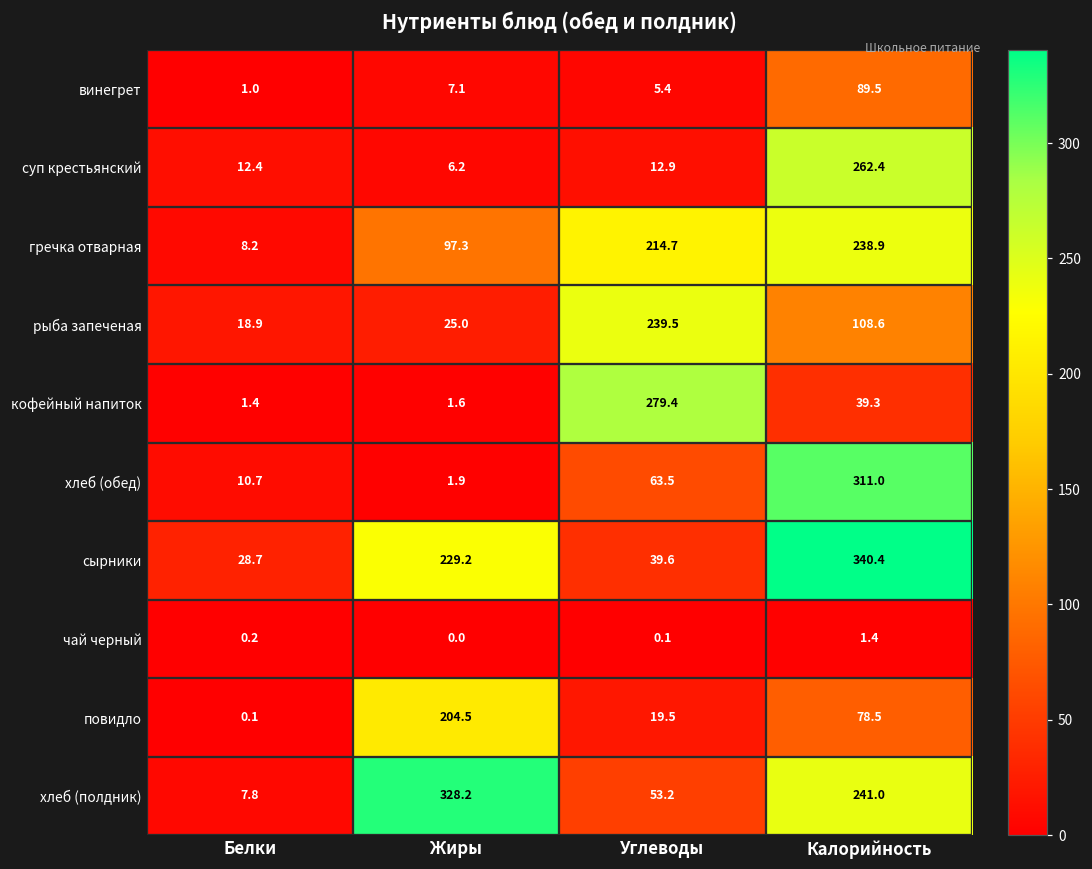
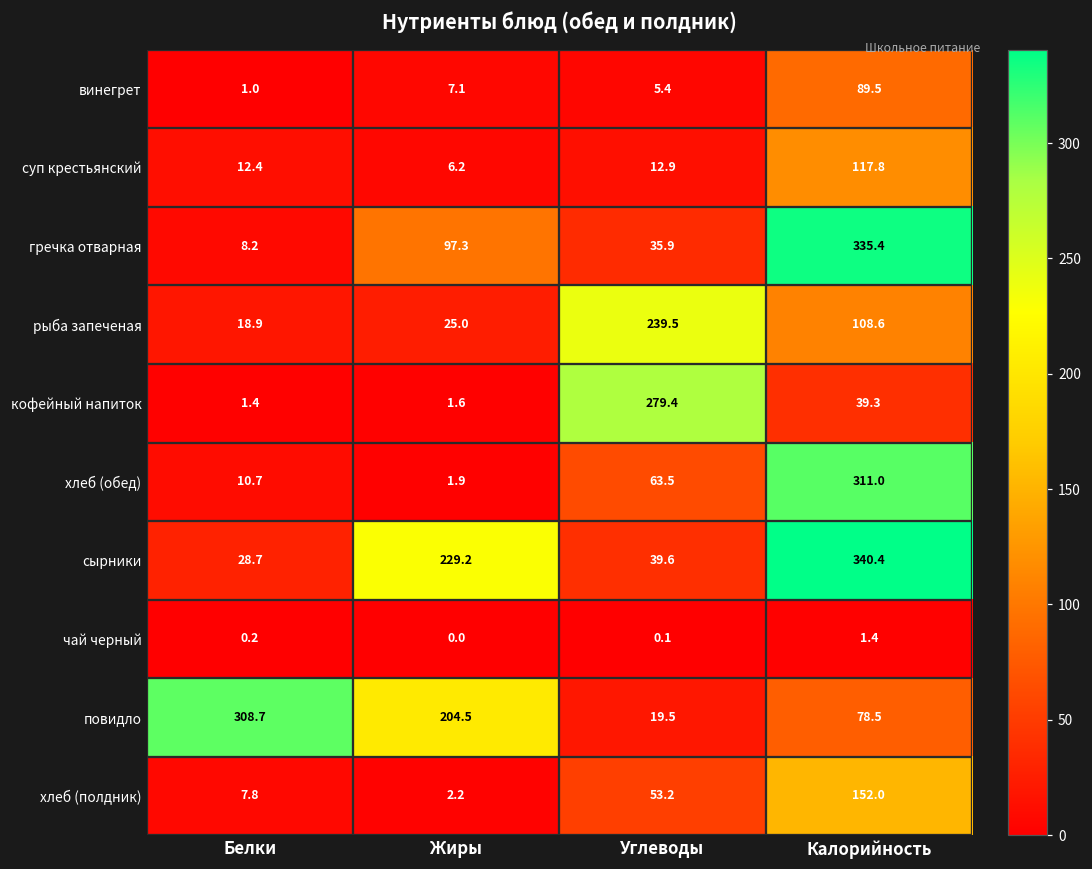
  {
    "винегрет": {
      "Белки": 1.0,
      "Жиры": 7.1,
      "Углеводы": 5.4,
      "Калорийность": 89.5
    },
    "суп крестьянский": {
      "Белки": 12.4,
      "Жиры": 6.2,
      "Углеводы": 12.9,
-     "Калорийность": 262.4
+     "Калорийность": 117.8
    },
    "гречка отварная": {
      "Белки": 8.2,
      "Жиры": 97.3,
-     "Углеводы": 214.7,
-     "Калорийность": 238.9
+     "Углеводы": 35.9,
+     "Калорийность": 335.4
    },
    "рыба запеченая": {
      "Белки": 18.9,
      "Жиры": 25.0,
      "Углеводы": 239.5,
      "Калорийность": 108.6
    },
    "кофейный напиток": {
      "Белки": 1.4,
      "Жиры": 1.6,
      "Углеводы": 279.4,
      "Калорийность": 39.3
    },
    "хлеб (обед)": {
      "Белки": 10.7,
      "Жиры": 1.9,
      "Углеводы": 63.5,
      "Калорийность": 311.0
    },
    "сырники": {
      "Белки": 28.7,
      "Жиры": 229.2,
      "Углеводы": 39.6,
      "Калорийность": 340.4
    },
    "чай черный": {
      "Белки": 0.2,
      "Жиры": 0.0,
      "Углеводы": 0.1,
      "Калорийность": 1.4
    },
    "повидло": {
-     "Белки": 0.1,
+     "Белки": 308.7,
      "Жиры": 204.5,
      "Углеводы": 19.5,
      "Калорийность": 78.5
    },
    "хлеб (полдник)": {
      "Белки": 7.8,
-     "Жиры": 328.2,
+     "Жиры": 2.2,
      "Углеводы": 53.2,
-     "Калорийность": 241.0
+     "Калорийность": 152.0
    }
  }
